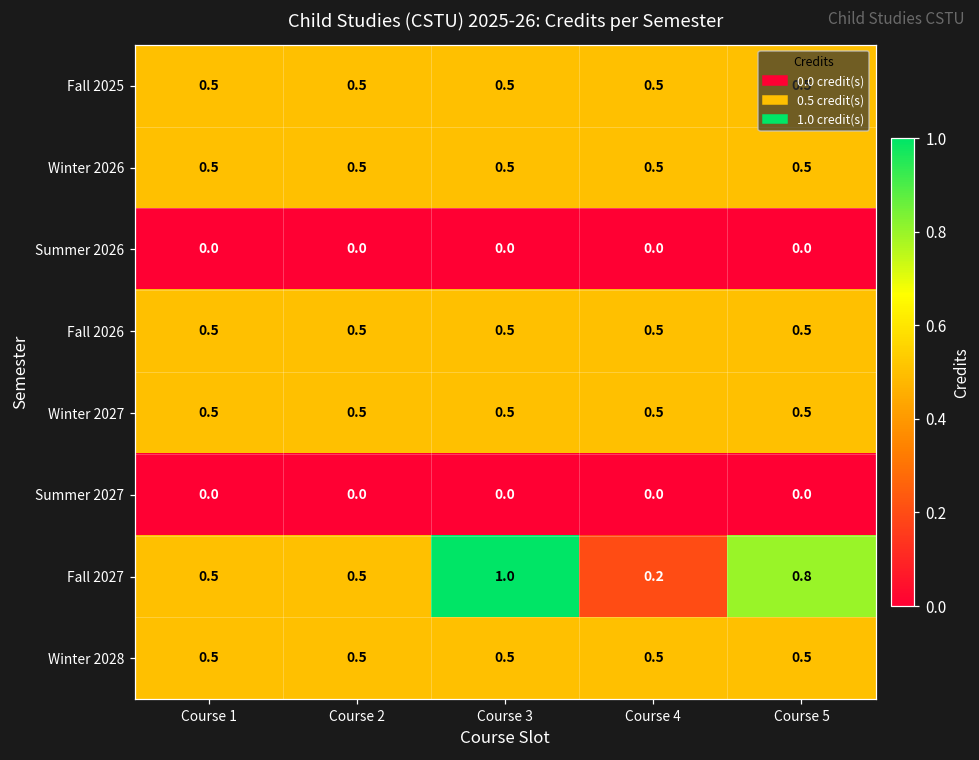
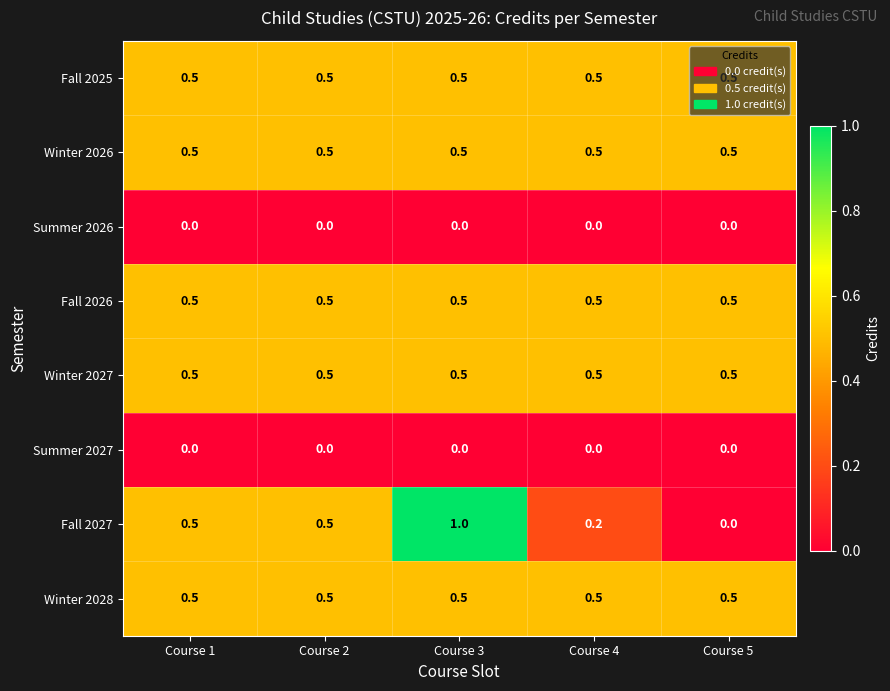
  {
    "Fall 2025": {
      "Course 1": 0.5,
      "Course 2": 0.5,
      "Course 3": 0.5,
      "Course 4": 0.5
    },
    "Winter 2026": {
      "Course 1": 0.5,
      "Course 2": 0.5,
      "Course 3": 0.5,
      "Course 4": 0.5,
      "Course 5": 0.5
    },
    "Summer 2026": {
      "Course 1": 0.0,
      "Course 2": 0.0,
      "Course 3": 0.0,
      "Course 4": 0.0,
      "Course 5": 0.0
    },
    "Fall 2026": {
      "Course 1": 0.5,
      "Course 2": 0.5,
      "Course 3": 0.5,
      "Course 4": 0.5,
      "Course 5": 0.5
    },
    "Winter 2027": {
      "Course 1": 0.5,
      "Course 2": 0.5,
      "Course 3": 0.5,
      "Course 4": 0.5,
      "Course 5": 0.5
    },
    "Summer 2027": {
      "Course 1": 0.0,
      "Course 2": 0.0,
      "Course 3": 0.0,
      "Course 4": 0.0,
      "Course 5": 0.0
    },
    "Fall 2027": {
      "Course 1": 0.5,
      "Course 2": 0.5,
      "Course 3": 1.0,
      "Course 4": 0.2,
-     "Course 5": 0.8
+     "Course 5": 0.0
    },
    "Winter 2028": {
      "Course 1": 0.5,
      "Course 2": 0.5,
      "Course 3": 0.5,
      "Course 4": 0.5,
      "Course 5": 0.5
    }
  }
